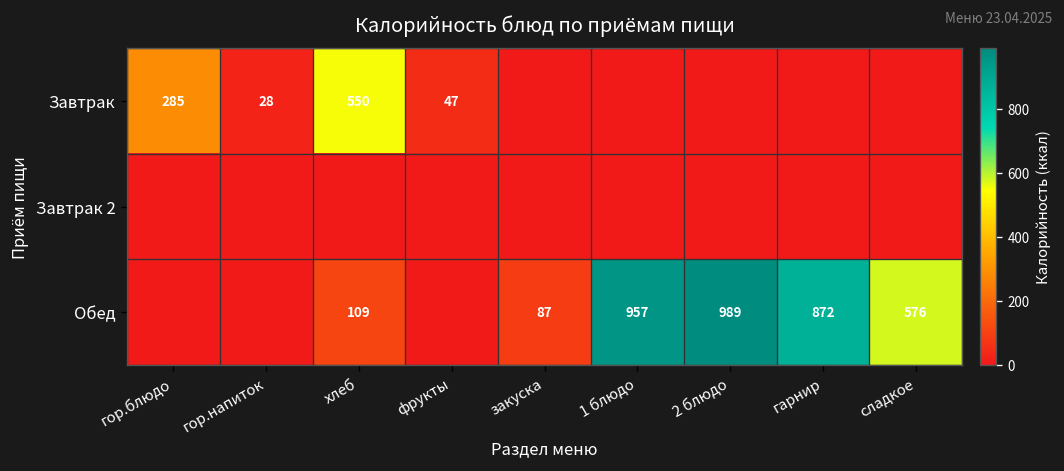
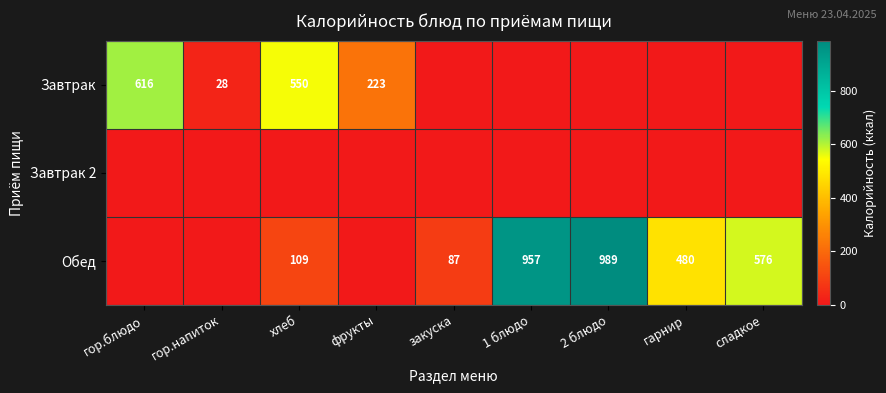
  {
    "Завтрак": {
-     "гор.блюдо": 285,
+     "гор.блюдо": 616,
      "гор.напиток": 28,
      "хлеб": 550,
-     "фрукты": 47
+     "фрукты": 223
    },
    "Обед": {
      "хлеб": 109,
      "закуска": 87,
      "1 блюдо": 957,
      "2 блюдо": 989,
-     "гарнир": 872,
+     "гарнир": 480,
      "сладкое": 576
    }
  }
